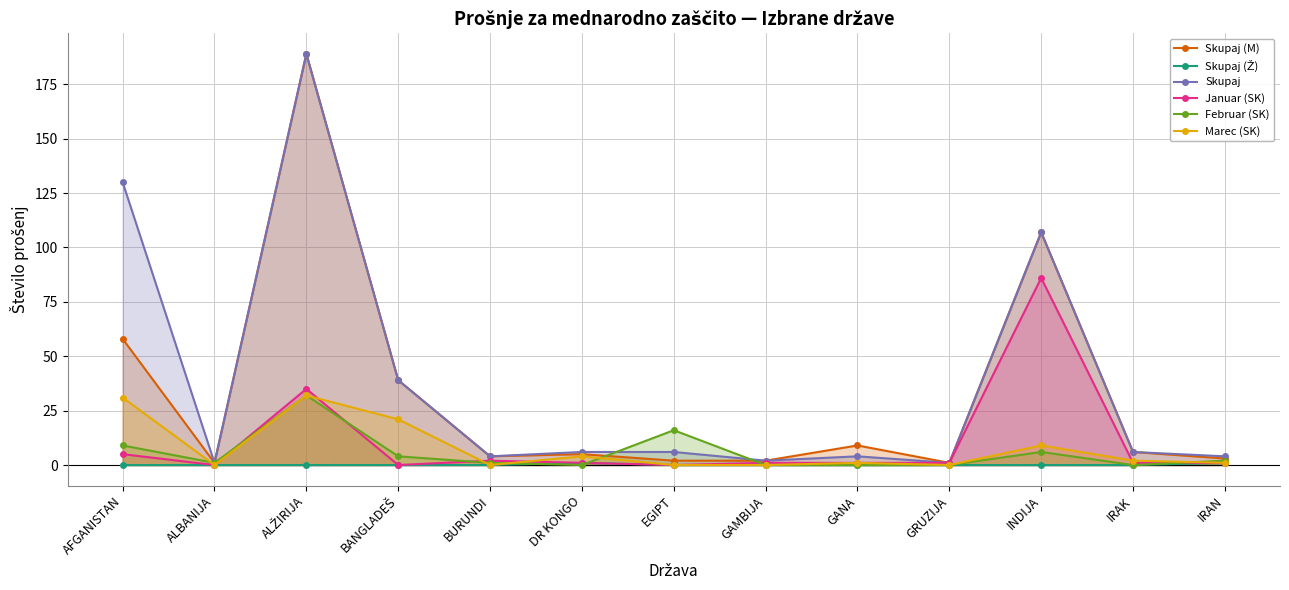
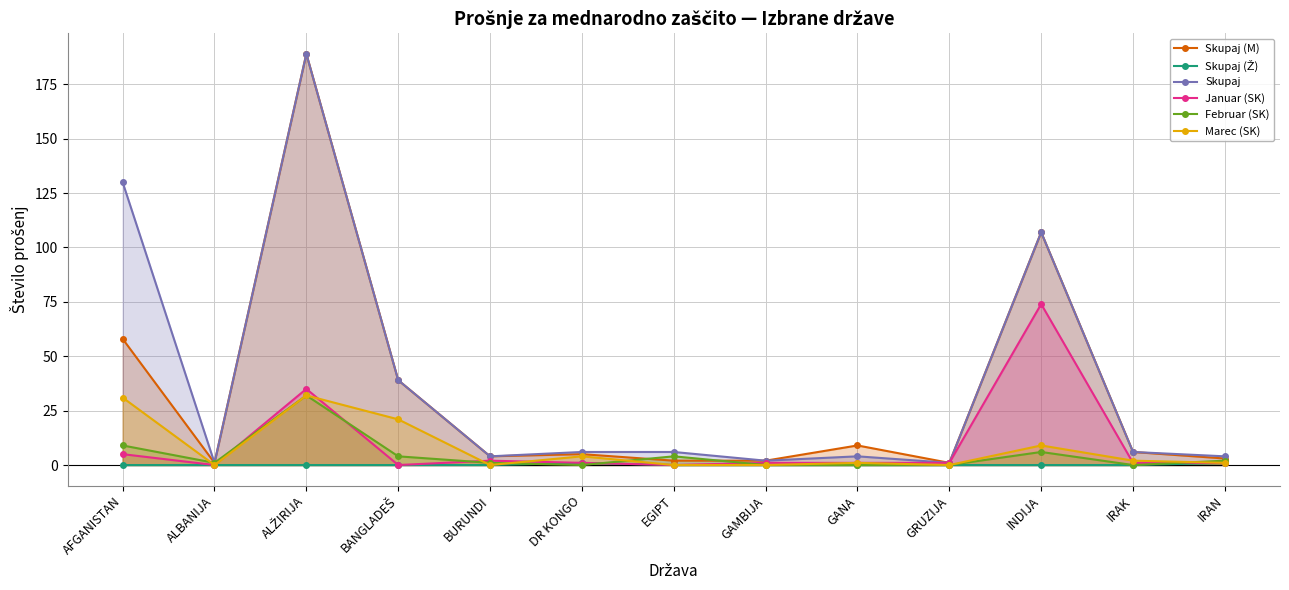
  {
    "Skupaj (M)": {
      "AFGANISTAN": 58,
      "EGIPT": 2,
      "GANA": 9
    },
    "Skupaj (Ž)": {
      "AFGANISTAN": 0,
      "ALŽIRIJA": 0,
      "INDIJA": 0
    },
    "Skupaj": {
      "AFGANISTAN": 130,
      "EGIPT": 6,
      "GANA": 4
    },
    "Januar (SK)": {
      "AFGANISTAN": 5,
      "ALŽIRIJA": 35,
-     "INDIJA": 86
+     "INDIJA": 74
    },
    "Februar (SK)": {
      "AFGANISTAN": 9,
      "BANGLADEŠ": 4,
-     "EGIPT": 16,
+     "EGIPT": 4,
      "INDIJA": 6
    },
    "Marec (SK)": {
      "AFGANISTAN": 31,
      "BANGLADEŠ": 21,
      "INDIJA": 9
    }
  }
